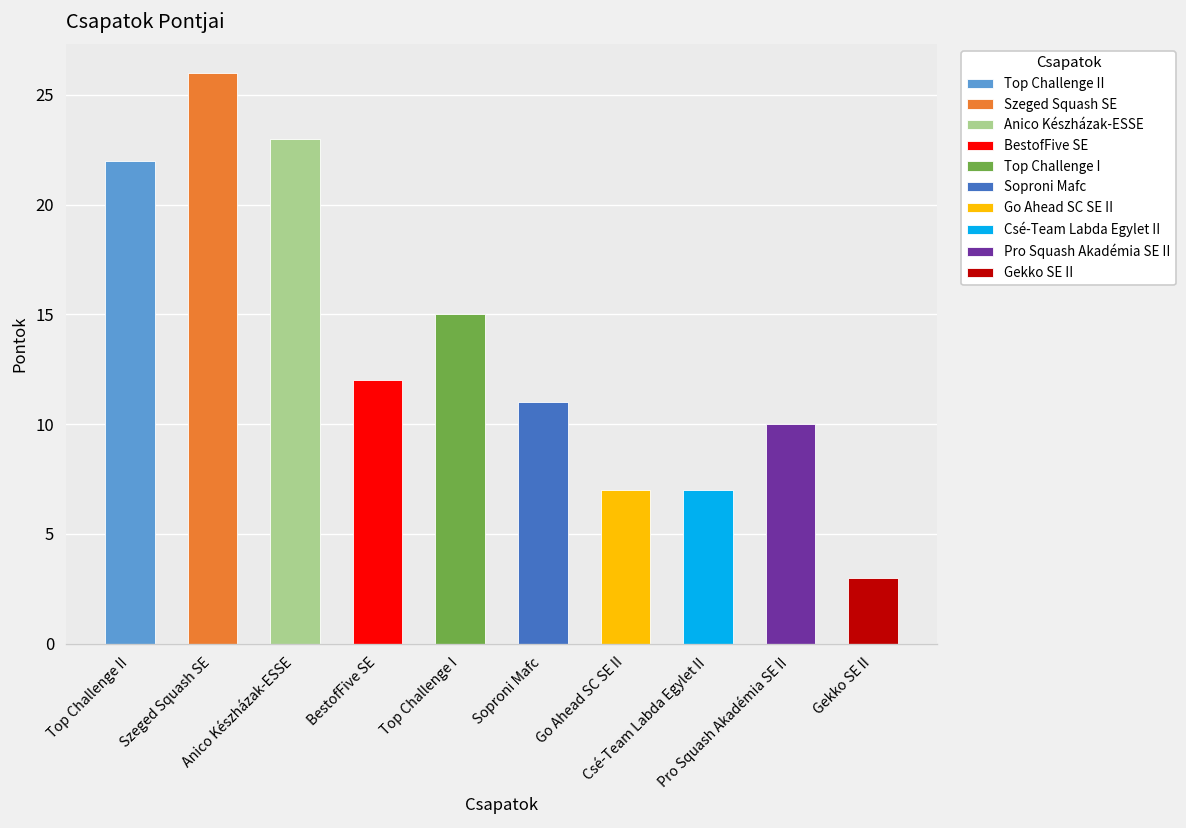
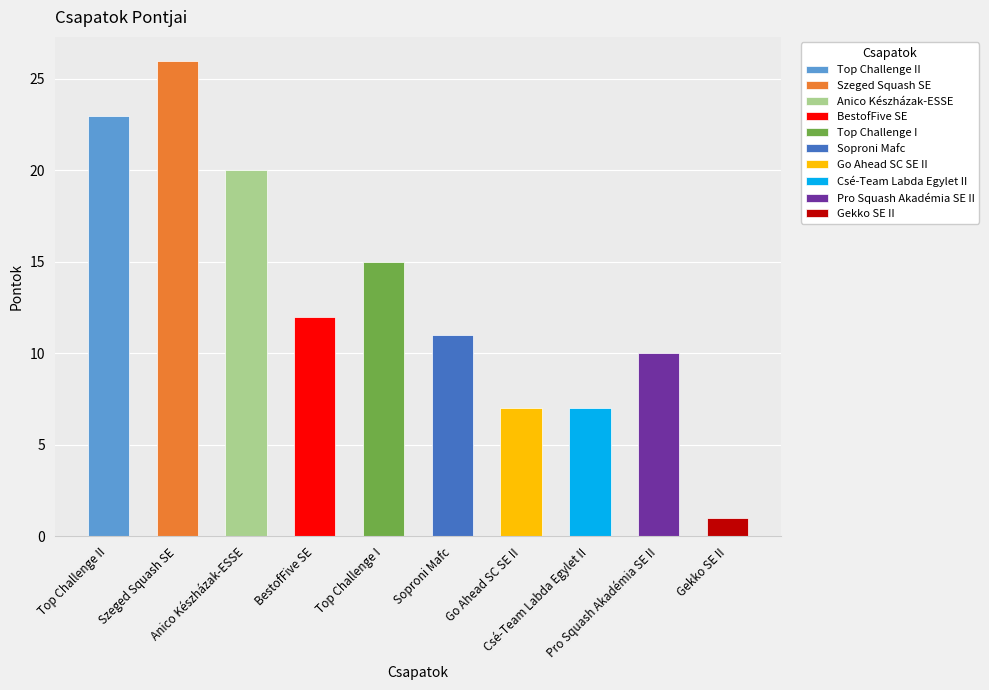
  {
-   "Top Challenge II": 22,
+   "Top Challenge II": 23,
    "Szeged Squash SE": 26,
-   "Anico Készházak-ESSE": 23,
+   "Anico Készházak-ESSE": 20,
    "BestofFive SE": 12,
    "Top Challenge I": 15,
    "Soproni Mafc": 11,
    "Go Ahead SC SE II": 7,
    "Csé-Team Labda Egylet II": 7,
    "Pro Squash Akadémia SE II": 10,
-   "Gekko SE II": 3
+   "Gekko SE II": 1
  }
